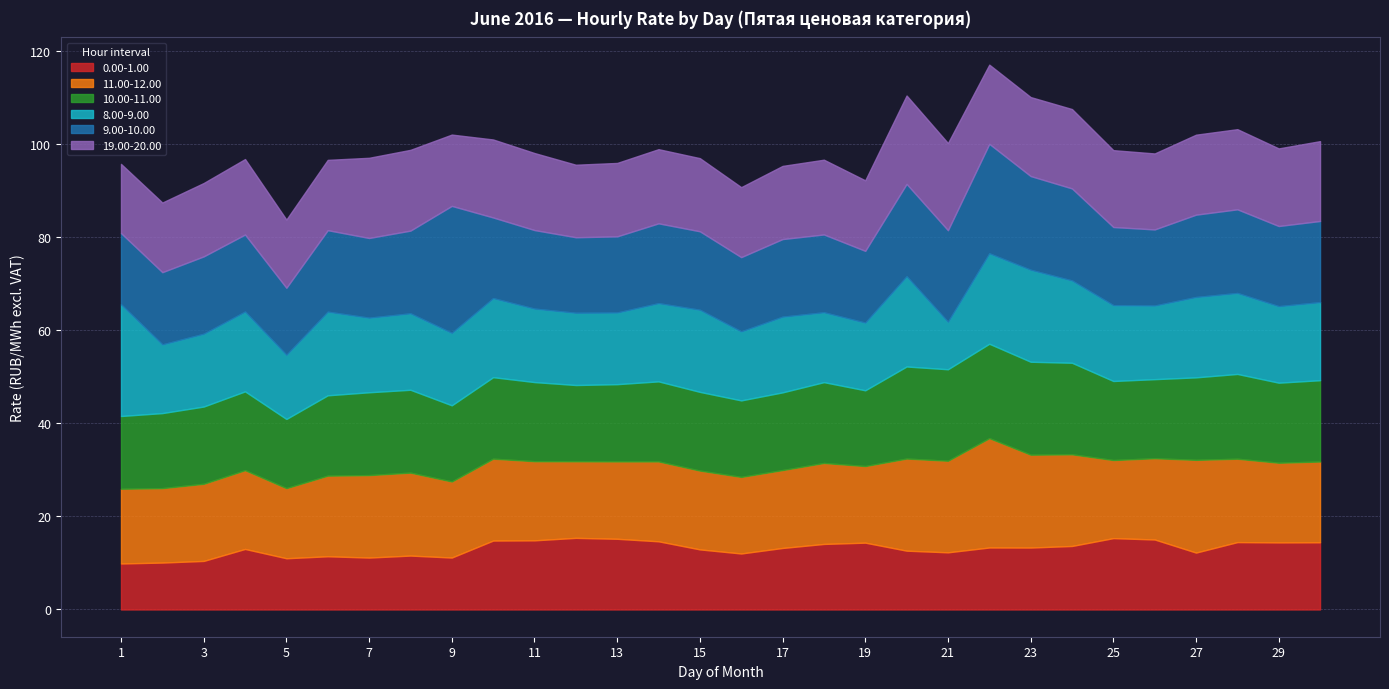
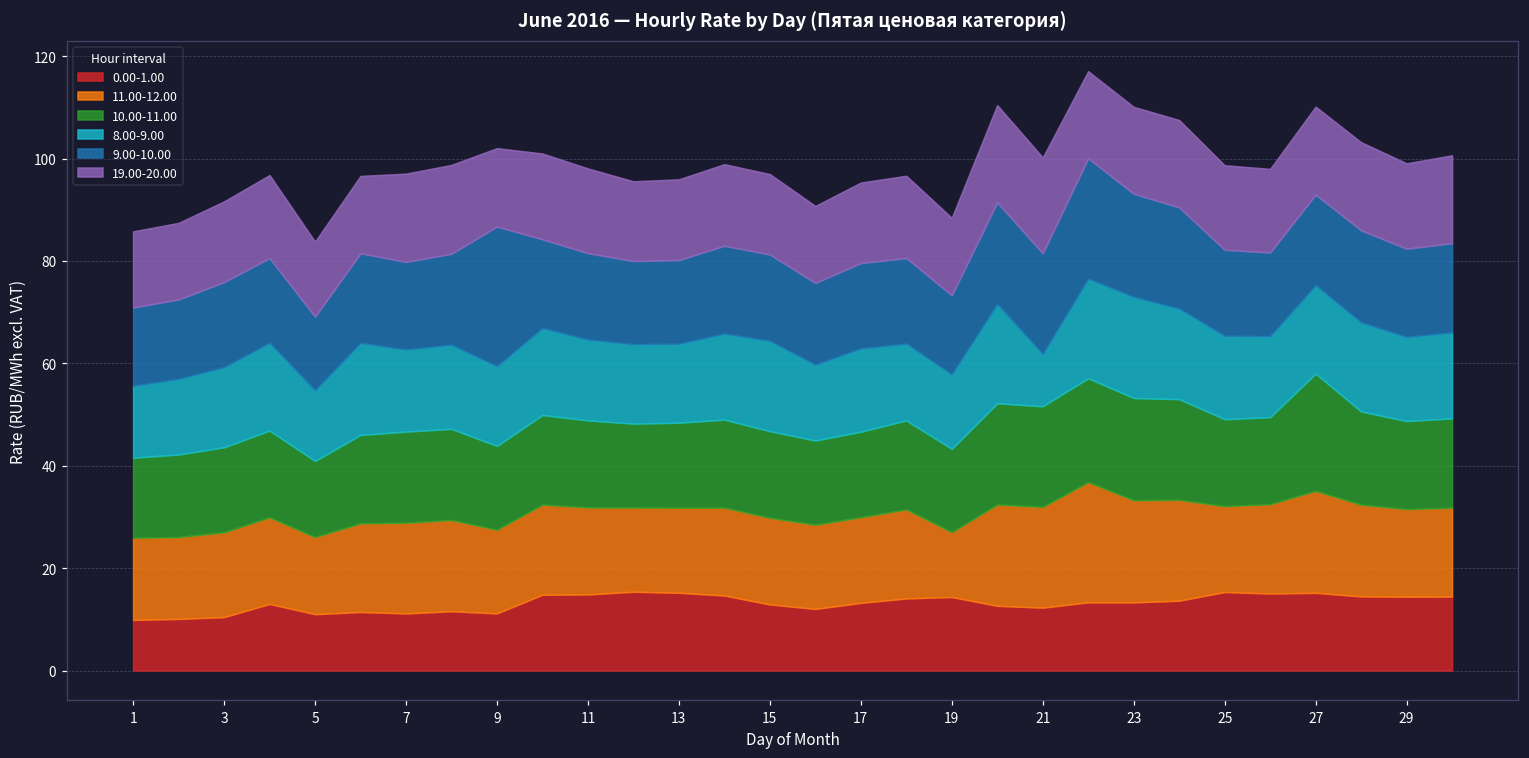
  {
    "0.00-1.00": {
      "1": 10,
      "3": 10,
      "5": 11,
      "7": 11,
      "9": 11,
      "11": 15,
      "13": 15,
      "15": 13,
      "17": 13,
      "19": 14,
      "21": 12,
      "23": 13,
      "25": 15,
-     "27": 12,
+     "27": 15,
      "29": 14
    },
    "11.00-12.00": {
      "1": 16,
      "3": 17,
      "5": 15,
      "7": 18,
      "9": 16,
      "11": 17,
      "13": 17,
      "15": 17,
      "17": 17,
-     "19": 16,
+     "19": 13,
      "21": 20,
      "23": 20,
      "25": 17,
      "27": 20,
      "29": 17
    },
    "10.00-11.00": {
      "1": 16,
      "3": 17,
      "5": 15,
      "7": 18,
      "9": 16,
      "11": 17,
      "13": 17,
      "15": 17,
      "17": 17,
      "19": 16,
      "21": 20,
      "23": 20,
      "25": 17,
-     "27": 18,
+     "27": 23,
      "29": 17
    },
    "8.00-9.00": {
-     "1": 24,
+     "1": 14,
      "3": 16,
      "5": 14,
      "7": 16,
      "9": 16,
      "11": 16,
      "13": 15,
      "15": 18,
      "17": 16,
      "19": 15,
      "21": 10,
      "23": 20,
      "25": 16,
      "27": 17,
      "29": 16
    },
    "9.00-10.00": {
      "1": 15,
      "3": 17,
      "5": 14,
      "7": 17,
      "9": 27,
      "11": 17,
      "13": 16,
      "15": 17,
      "17": 17,
      "19": 15,
      "21": 20,
      "23": 20,
      "25": 17,
      "27": 18,
      "29": 17
    },
    "19.00-20.00": {
      "1": 15,
      "3": 16,
      "5": 15,
      "7": 17,
      "9": 15,
      "11": 17,
      "13": 16,
      "15": 16,
      "17": 16,
      "19": 15,
      "21": 19,
      "23": 17,
      "25": 17,
      "27": 17,
      "29": 17
    }
  }
